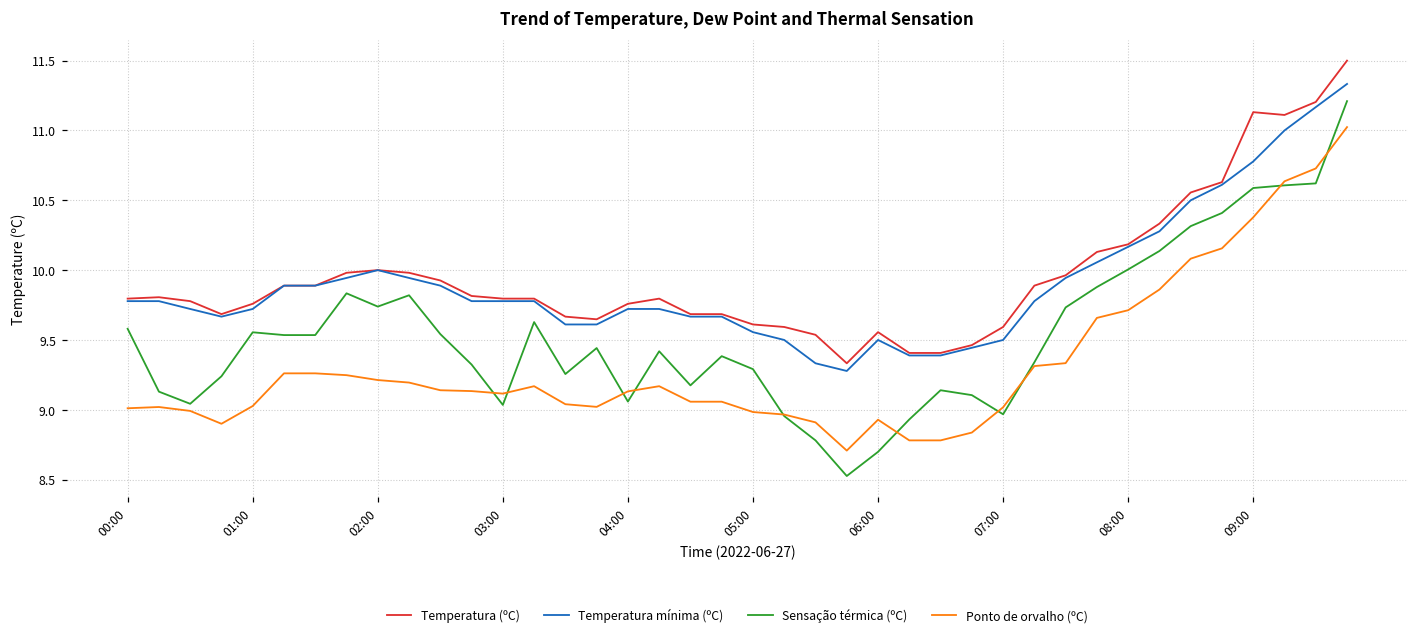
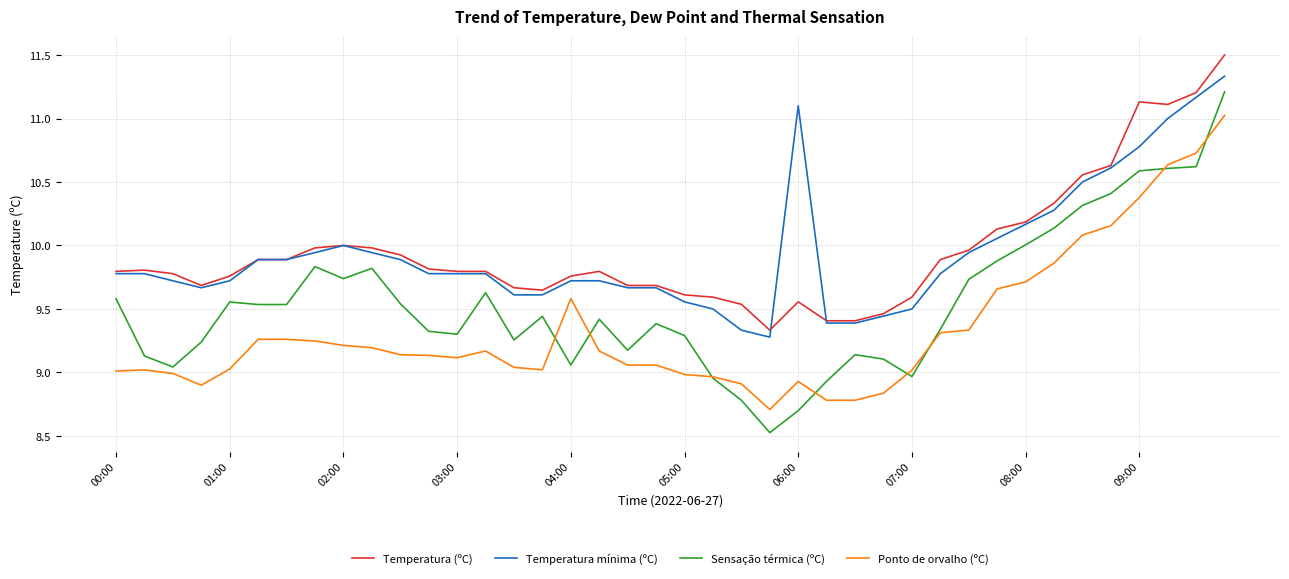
  {
    "Temperatura (ºC)": {
      "01:00": 9.76,
      "04:00": 9.76,
      "05:00": 9.61,
      "06:00": 9.56,
      "07:00": 9.59,
      "09:00": 11.13
    },
    "Temperatura mínima (ºC)": {
      "01:00": 9.72,
      "04:00": 9.72,
      "05:00": 9.56,
-     "06:00": 9.5,
+     "06:00": 11.1,
      "07:00": 9.5,
      "09:00": 10.78
    },
    "Sensação térmica (ºC)": {
      "00:00": 9.58,
      "01:00": 9.56,
      "02:00": 9.74,
-     "03:00": 9.04,
+     "03:00": 9.30,
      "04:00": 9.06,
      "05:00": 9.29,
      "06:00": 8.70,
      "07:00": 8.97,
      "08:00": 10.01,
      "09:00": 10.59
    },
    "Ponto de orvalho (ºC)": {
      "00:00": 9.01,
      "01:00": 9.03,
      "02:00": 9.21,
      "03:00": 9.12,
-     "04:00": 9.13,
+     "04:00": 9.58,
      "05:00": 8.98,
      "06:00": 8.93,
      "07:00": 9.02,
      "08:00": 9.71,
      "09:00": 10.38
    }
  }
